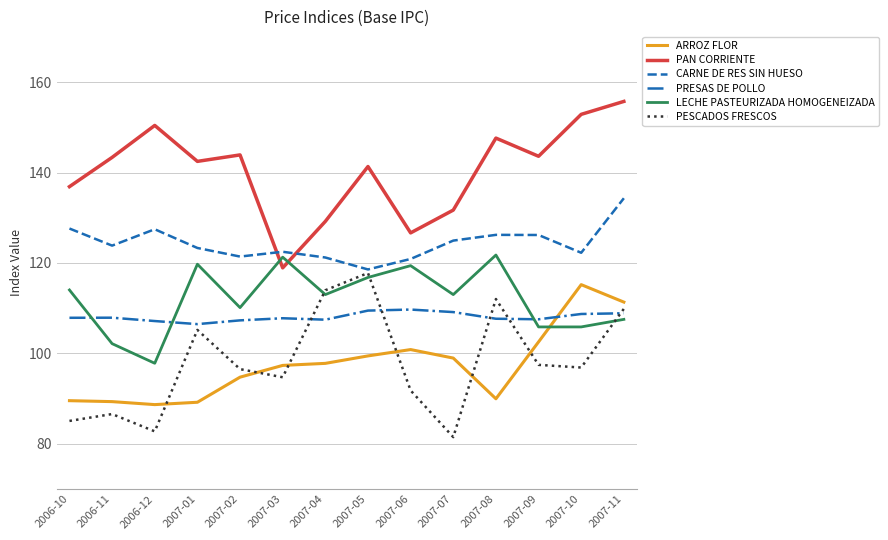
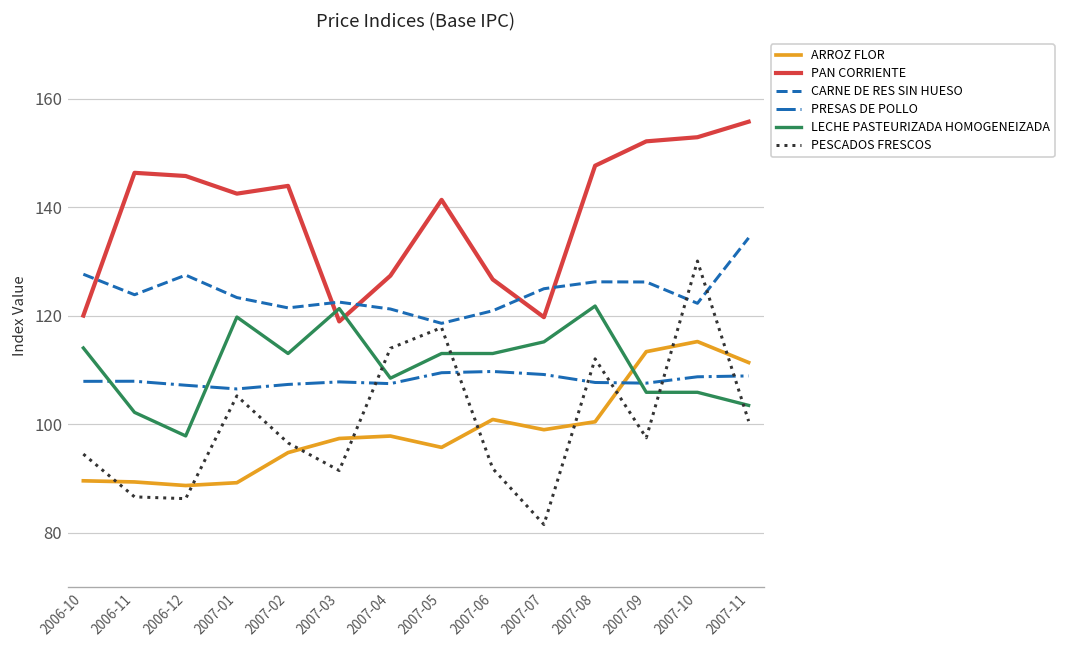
  {
    "ARROZ FLOR": {
      "2006-10": 90,
      "2006-11": 89,
      "2006-12": 89,
      "2007-01": 89,
      "2007-02": 95,
      "2007-03": 97,
      "2007-04": 98,
-     "2007-05": 99,
+     "2007-05": 96,
      "2007-06": 101,
      "2007-07": 99,
-     "2007-08": 90,
-     "2007-09": 103,
+     "2007-08": 100,
+     "2007-09": 113,
      "2007-10": 115,
      "2007-11": 111
    },
    "PAN CORRIENTE": {
-     "2006-10": 137,
-     "2006-11": 143,
-     "2006-12": 150,
+     "2006-10": 120,
+     "2006-11": 146,
+     "2006-12": 146,
      "2007-01": 142,
      "2007-02": 144,
      "2007-03": 119,
-     "2007-04": 129,
+     "2007-04": 127,
      "2007-05": 141,
      "2007-06": 127,
-     "2007-07": 132,
+     "2007-07": 120,
      "2007-08": 148,
-     "2007-09": 144,
+     "2007-09": 152,
      "2007-10": 153,
      "2007-11": 156
    },
    "LECHE PASTEURIZADA HOMOGENEIZADA": {
      "2006-10": 114,
      "2006-11": 102,
      "2006-12": 98,
      "2007-01": 120,
-     "2007-02": 110,
+     "2007-02": 113,
      "2007-03": 121,
-     "2007-04": 113,
-     "2007-05": 117,
-     "2007-06": 119,
-     "2007-07": 113,
+     "2007-04": 108,
+     "2007-05": 113,
+     "2007-06": 113,
+     "2007-07": 115,
      "2007-08": 122,
      "2007-09": 106,
      "2007-10": 106,
-     "2007-11": 108
+     "2007-11": 103
    },
    "PESCADOS FRESCOS": {
-     "2006-10": 85,
+     "2006-10": 94,
      "2006-11": 87,
-     "2006-12": 83,
+     "2006-12": 86,
      "2007-01": 105,
      "2007-02": 97,
-     "2007-03": 95,
+     "2007-03": 91,
      "2007-04": 114,
      "2007-05": 118,
      "2007-06": 92,
      "2007-07": 81,
      "2007-08": 112,
      "2007-09": 97,
-     "2007-10": 97,
-     "2007-11": 110
+     "2007-10": 130,
+     "2007-11": 101
    }
  }
